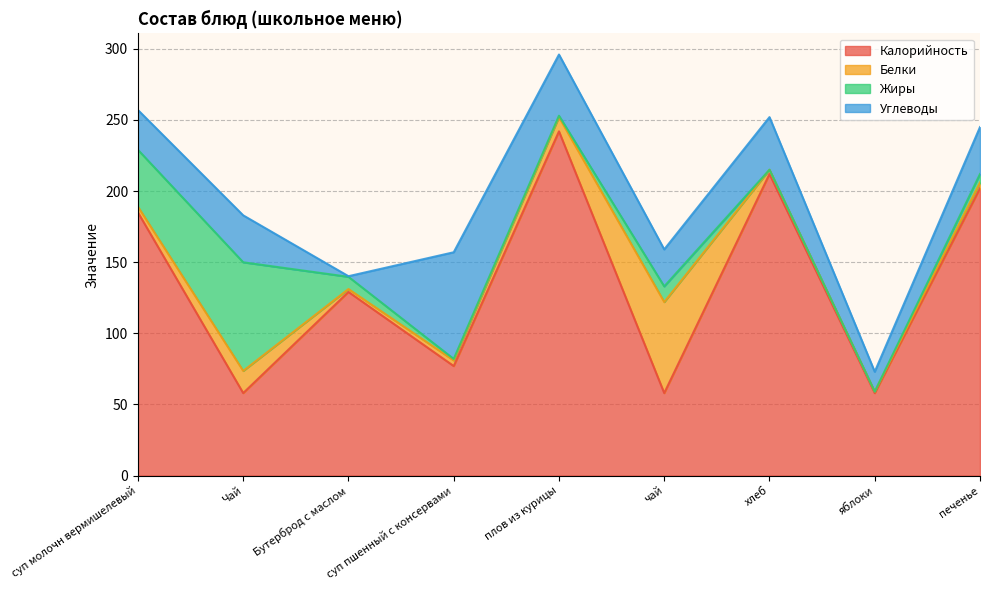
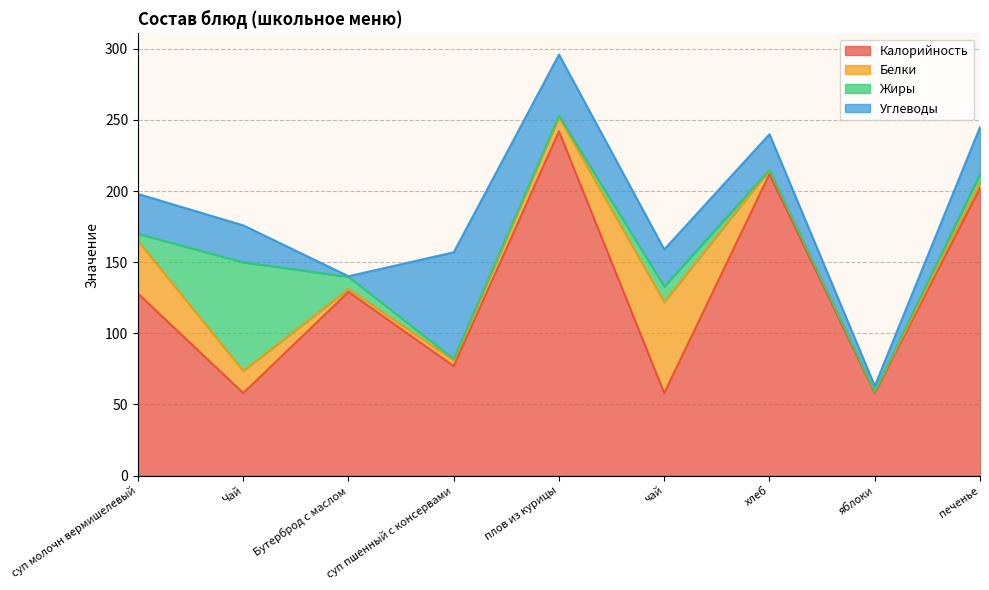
  {
    "Калорийность": {
-     "суп молочн вермишелевый": 185,
+     "суп молочн вермишелевый": 128,
      "Чай": 58,
      "Бутерброд с маслом": 129,
      "суп пшенный с консервами": 77,
      "плов из курицы": 242,
      "чай": 58,
      "хлеб": 212,
      "печенье": 202
    },
    "Белки": {
-     "суп молочн вермишелевый": 4,
+     "суп молочн вермишелевый": 37,
      "Чай": 16,
      "Бутерброд с маслом": 2,
      "чай": 64,
      "печенье": 4
    },
    "Жиры": {
-     "суп молочн вермишелевый": 40,
+     "суп молочн вермишелевый": 5,
      "Чай": 76,
      "чай": 11,
      "печенье": 6
    },
    "Углеводы": {
      "суп молочн вермишелевый": 28,
-     "Чай": 33,
+     "Чай": 26,
      "суп пшенный с консервами": 75,
      "плов из курицы": 43,
      "чай": 26,
-     "хлеб": 37,
-     "яблоки": 14,
+     "хлеб": 25,
+     "яблоки": 4,
      "печенье": 33
    }
  }
